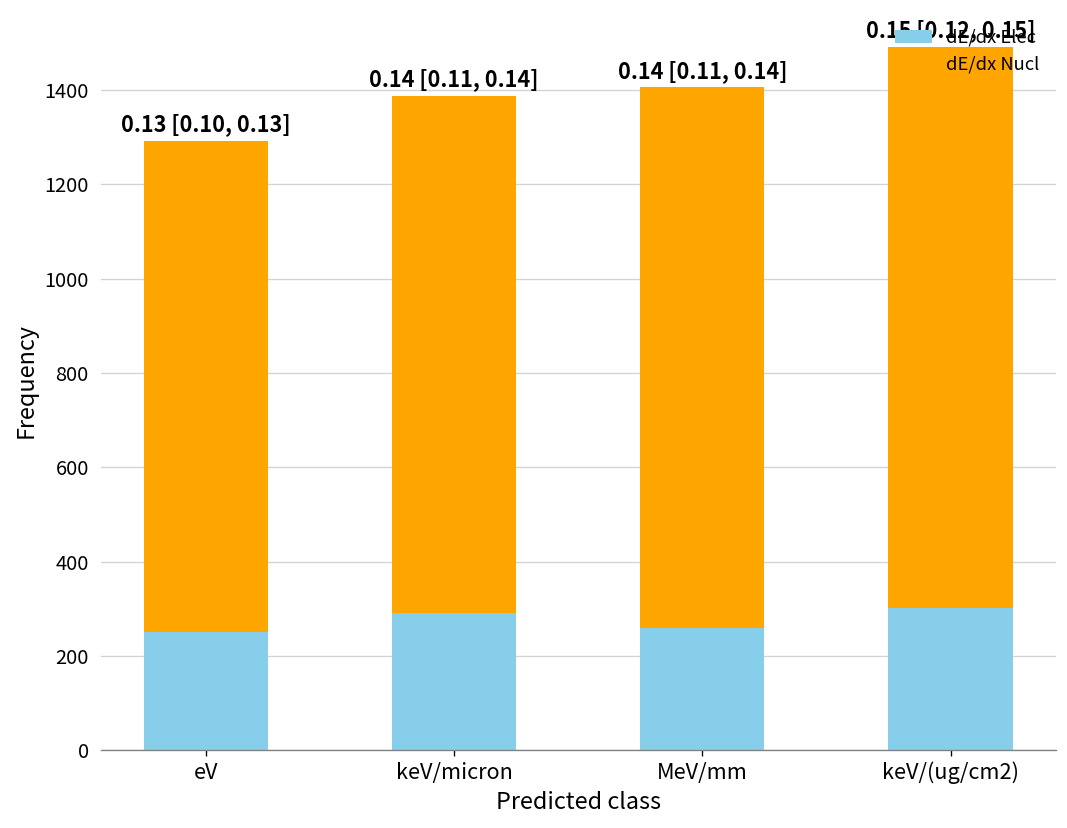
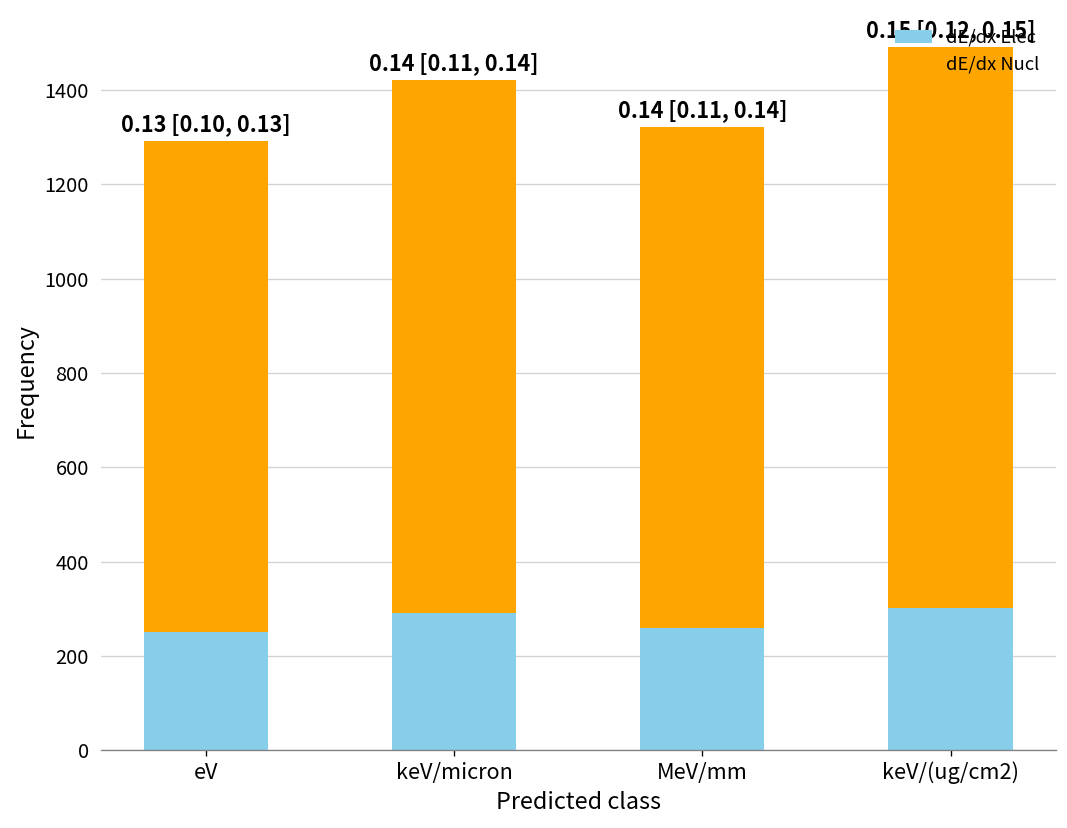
  {
    "dE/dx Elec": {
      "eV": 250,
      "keV/micron": 290,
      "MeV/mm": 260,
      "keV/(ug/cm2)": 300
    },
    "dE/dx Nucl": {
-     "keV/micron": 1100,
-     "MeV/mm": 1150
+     "keV/micron": 1130,
+     "MeV/mm": 1060
    }
  }
